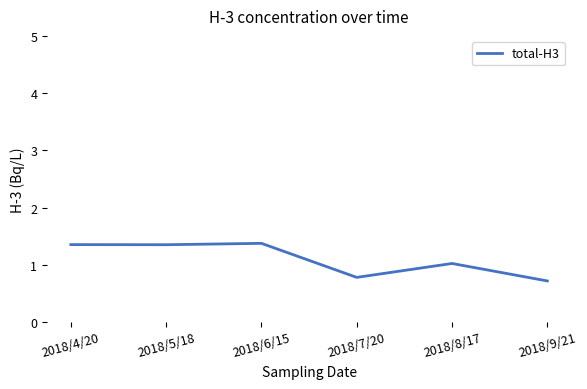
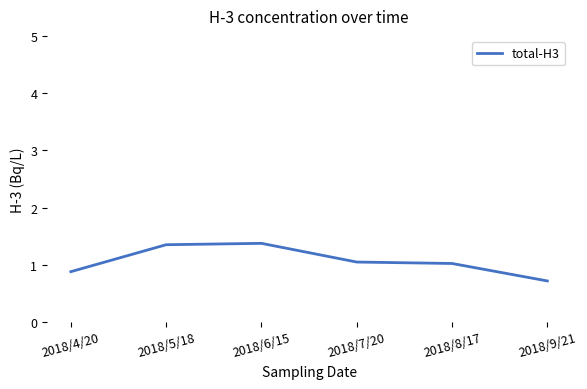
  {
-   "2018/4/20": 1.4,
+   "2018/4/20": 0.9,
    "2018/5/18": 1.4,
    "2018/6/15": 1.4,
-   "2018/7/20": 0.8,
+   "2018/7/20": 1.0,
    "2018/8/17": 1.0,
    "2018/9/21": 0.7
  }
